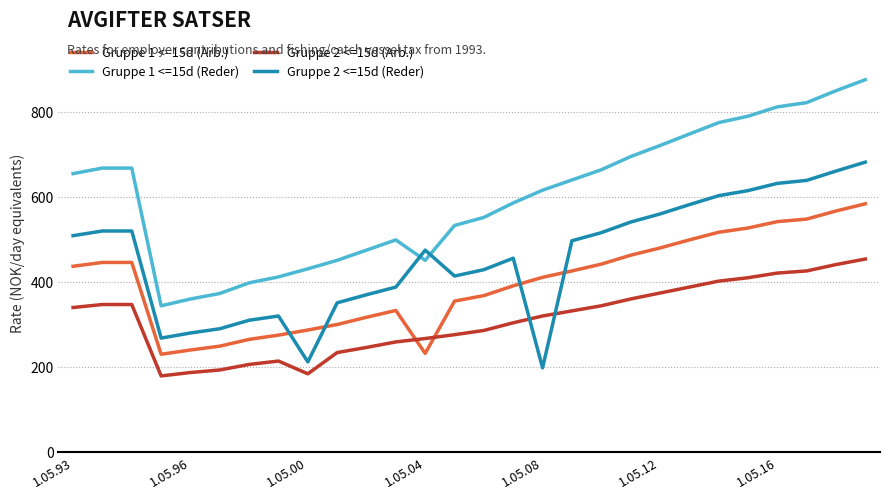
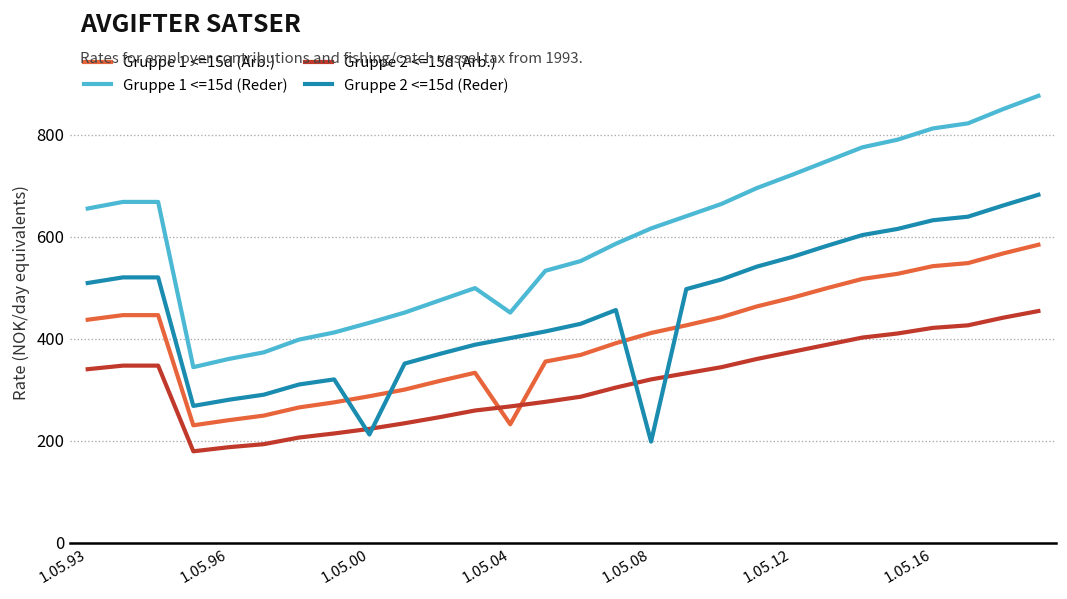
  {
    "Gruppe 1 <=15d (Arb.)": {
      "1.05.93": 440,
      "1.05.96": 240,
      "1.05.00": 290,
      "1.05.04": 230,
      "1.05.08": 410,
      "1.05.12": 480,
      "1.05.16": 540
    },
    "Gruppe 1 <=15d (Reder)": {
      "1.05.93": 660,
      "1.05.96": 360,
      "1.05.00": 430,
      "1.05.04": 450,
      "1.05.08": 620,
      "1.05.12": 720,
      "1.05.16": 810
    },
    "Gruppe 2 <=15d (Arb.)": {
      "1.05.93": 340,
      "1.05.96": 190,
-     "1.05.00": 180,
+     "1.05.00": 220,
      "1.05.04": 270,
      "1.05.08": 320,
      "1.05.12": 370,
      "1.05.16": 420
    },
    "Gruppe 2 <=15d (Reder)": {
      "1.05.93": 510,
      "1.05.96": 280,
      "1.05.00": 210,
-     "1.05.04": 480,
+     "1.05.04": 400,
      "1.05.08": 200,
      "1.05.12": 560,
      "1.05.16": 630
    }
  }
